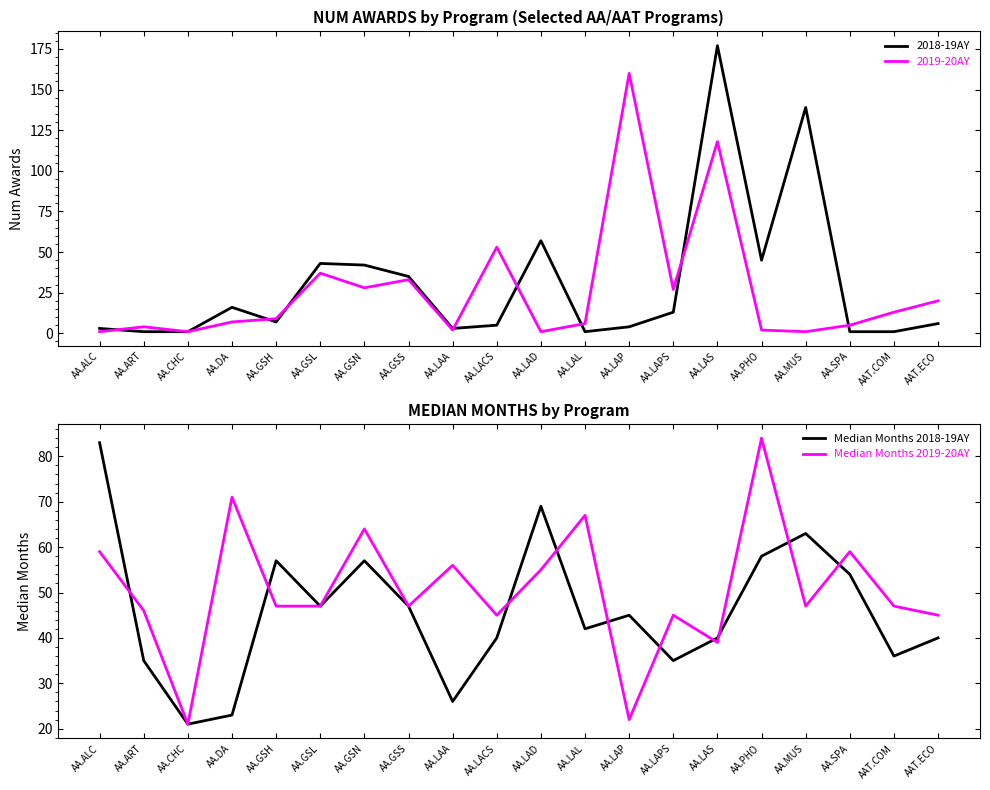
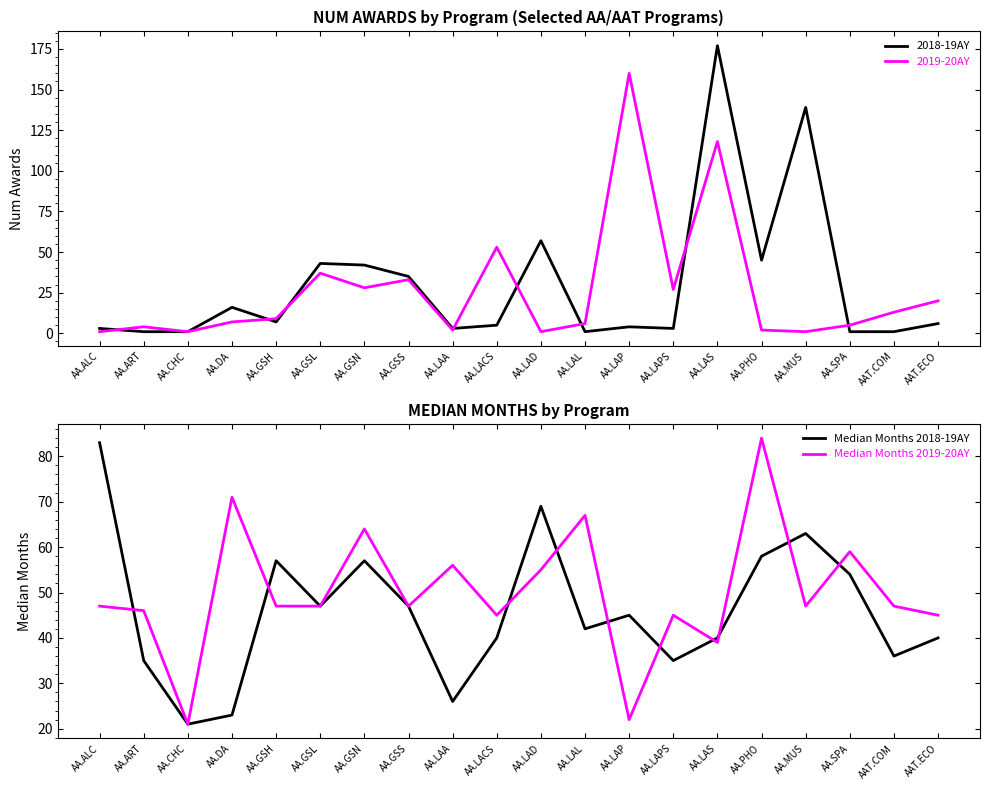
  {
    "NUM AWARDS by Program (Selected AA/AAT Programs)": {
      "2018-19AY": {
        "AA.ALC": 3,
        "AA.ART": 1,
        "AA.DA": 16,
        "AA.GSH": 7,
        "AA.GSL": 43,
        "AA.GSN": 42,
        "AA.GSS": 35,
        "AA.LACS": 5,
        "AA.LAD": 57,
        "AA.LAL": 1,
        "AA.LAP": 4,
-       "AA.LAPS": 13,
+       "AA.LAPS": 3,
        "AA.LAS": 177,
        "AA.PHO": 45,
        "AA.MUS": 139,
        "AA.SPA": 1,
        "AAT.COM": 1,
        "AAT.ECO": 6
      },
      "2019-20AY": {
        "AA.ALC": 1,
        "AA.ART": 4,
        "AA.DA": 7,
        "AA.GSH": 9,
        "AA.GSL": 37,
        "AA.GSN": 28,
        "AA.GSS": 33,
        "AA.LACS": 53,
        "AA.LAD": 1,
        "AA.LAL": 6,
        "AA.LAP": 160,
        "AA.LAPS": 27,
        "AA.LAS": 118,
        "AA.PHO": 2,
        "AA.MUS": 1,
        "AA.SPA": 5,
        "AAT.COM": 13,
        "AAT.ECO": 20
      }
    },
    "MEDIAN MONTHS by Program": {
      "Median Months 2018-19AY": {
        "AA.ALC": 83,
        "AA.ART": 35,
        "AA.DA": 23,
        "AA.GSH": 57,
        "AA.GSN": 57,
        "AA.LAA": 26,
        "AA.LACS": 40,
        "AA.LAD": 69,
        "AA.LAL": 42,
        "AA.LAP": 45,
        "AA.LAPS": 35,
        "AA.LAS": 40,
        "AA.PHO": 58,
        "AA.MUS": 63,
        "AA.SPA": 54,
        "AAT.COM": 36,
        "AAT.ECO": 40
      },
      "Median Months 2019-20AY": {
-       "AA.ALC": 59,
+       "AA.ALC": 47,
        "AA.ART": 46,
        "AA.DA": 71,
        "AA.GSH": 47,
        "AA.GSN": 64,
        "AA.LAA": 56,
        "AA.LACS": 45,
        "AA.LAD": 55,
        "AA.LAL": 67,
        "AA.LAP": 22,
        "AA.LAPS": 45,
        "AA.LAS": 39,
        "AA.PHO": 84,
        "AA.MUS": 47,
        "AA.SPA": 59,
        "AAT.COM": 47,
        "AAT.ECO": 45
      }
    }
  }
